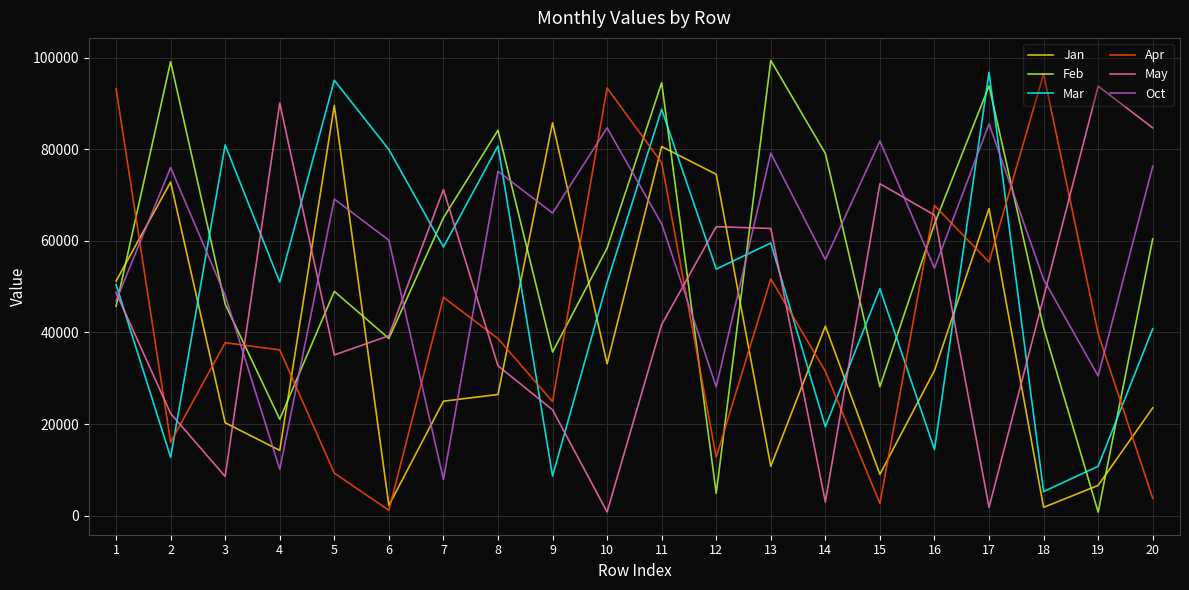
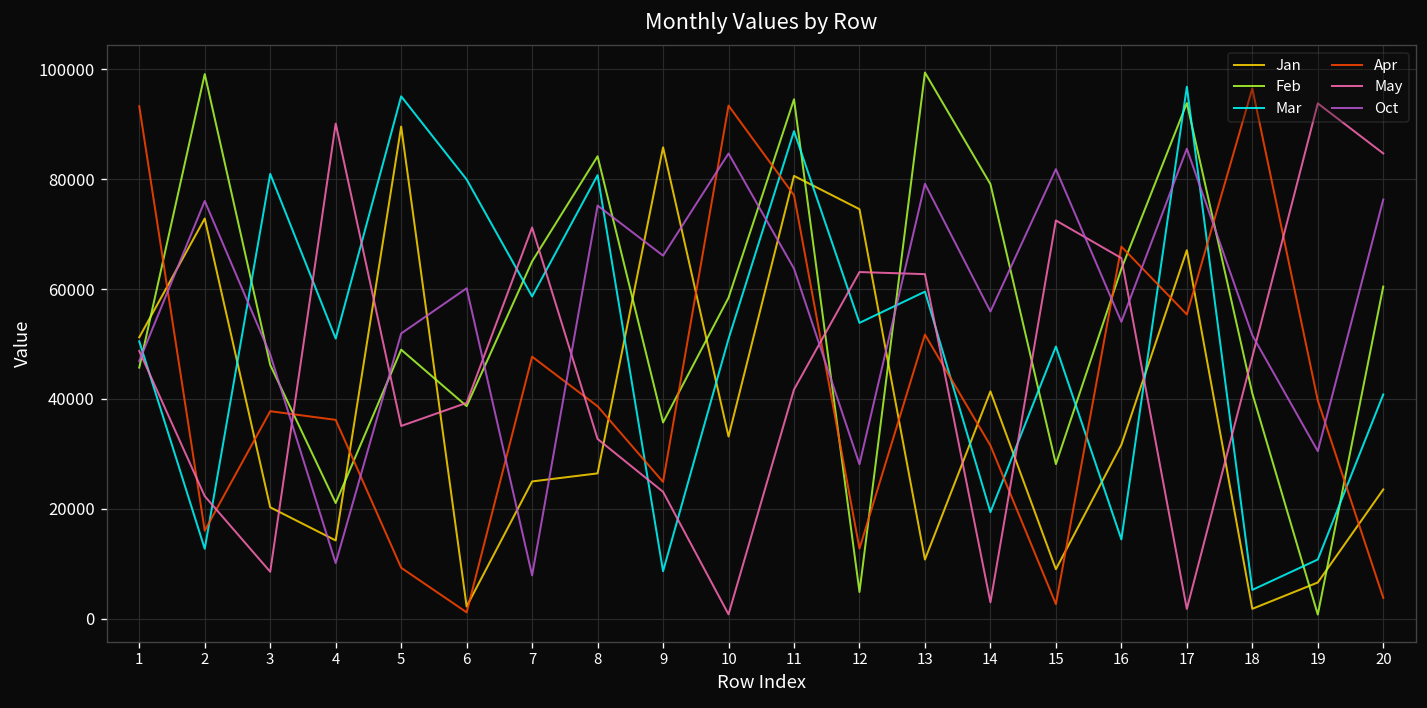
  {
    "Jan": {
      "1": 51000,
      "2": 73000,
      "3": 20000,
      "4": 14000,
      "5": 90000,
      "6": 2000,
      "7": 25000,
      "8": 26000,
      "9": 86000,
      "10": 33000,
      "11": 81000,
      "12": 75000,
      "13": 11000,
      "14": 41000,
      "15": 9000,
      "16": 32000,
      "17": 67000,
      "18": 2000,
      "19": 7000,
      "20": 24000
    },
    "Feb": {
      "1": 46000,
      "2": 99000,
      "3": 46000,
      "4": 21000,
      "5": 49000,
      "6": 39000,
      "7": 65000,
      "8": 84000,
      "9": 36000,
      "10": 58000,
      "11": 95000,
      "12": 5000,
      "13": 99000,
      "14": 79000,
      "15": 28000,
      "16": 64000,
      "17": 94000,
      "18": 41000,
      "19": 1000,
      "20": 60000
    },
    "Mar": {
      "1": 50000,
      "2": 13000,
      "3": 81000,
      "4": 51000,
      "5": 95000,
      "6": 80000,
      "7": 59000,
      "8": 81000,
      "9": 9000,
      "10": 51000,
      "11": 89000,
      "12": 54000,
      "13": 60000,
      "14": 19000,
      "15": 50000,
      "16": 14000,
      "17": 97000,
      "18": 5000,
      "19": 11000,
      "20": 41000
    },
    "Apr": {
      "1": 93000,
      "2": 16000,
      "3": 38000,
      "4": 36000,
      "5": 9000,
      "6": 1000,
      "7": 48000,
      "8": 39000,
      "9": 25000,
      "10": 93000,
      "11": 77000,
      "12": 13000,
      "13": 52000,
      "14": 32000,
      "15": 3000,
      "16": 68000,
      "17": 55000,
      "19": 40000,
      "20": 4000
    },
    "May": {
      "1": 49000,
      "2": 22000,
      "3": 9000,
      "4": 90000,
      "5": 35000,
      "6": 39000,
      "7": 71000,
      "8": 33000,
      "9": 23000,
      "10": 1000,
      "11": 42000,
      "12": 63000,
      "13": 63000,
      "14": 3000,
      "15": 72000,
      "16": 66000,
      "17": 2000,
      "18": 48000,
      "20": 85000
    },
    "Oct": {
      "1": 47000,
      "2": 76000,
      "3": 48000,
      "4": 10000,
-     "5": 69000,
+     "5": 52000,
      "6": 60000,
      "7": 8000,
      "8": 75000,
      "9": 66000,
      "10": 85000,
      "11": 64000,
      "12": 28000,
      "13": 79000,
      "14": 56000,
      "15": 82000,
      "16": 54000,
      "17": 86000,
      "18": 52000,
      "19": 31000,
      "20": 76000
    }
  }
